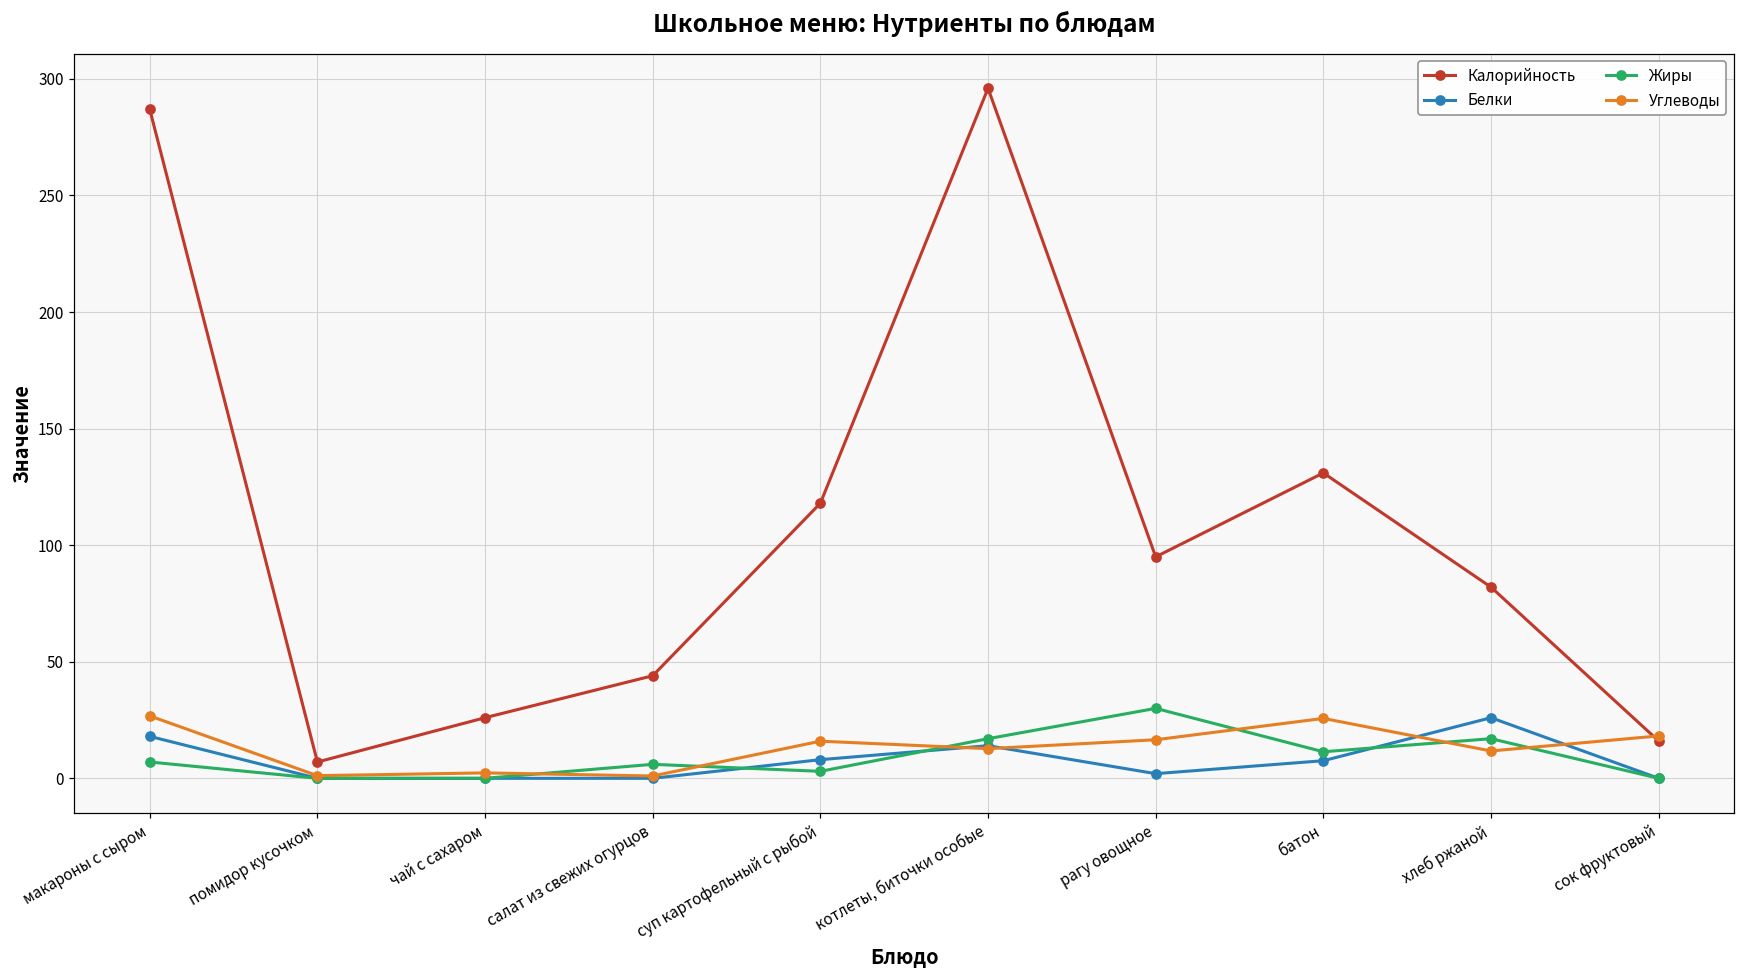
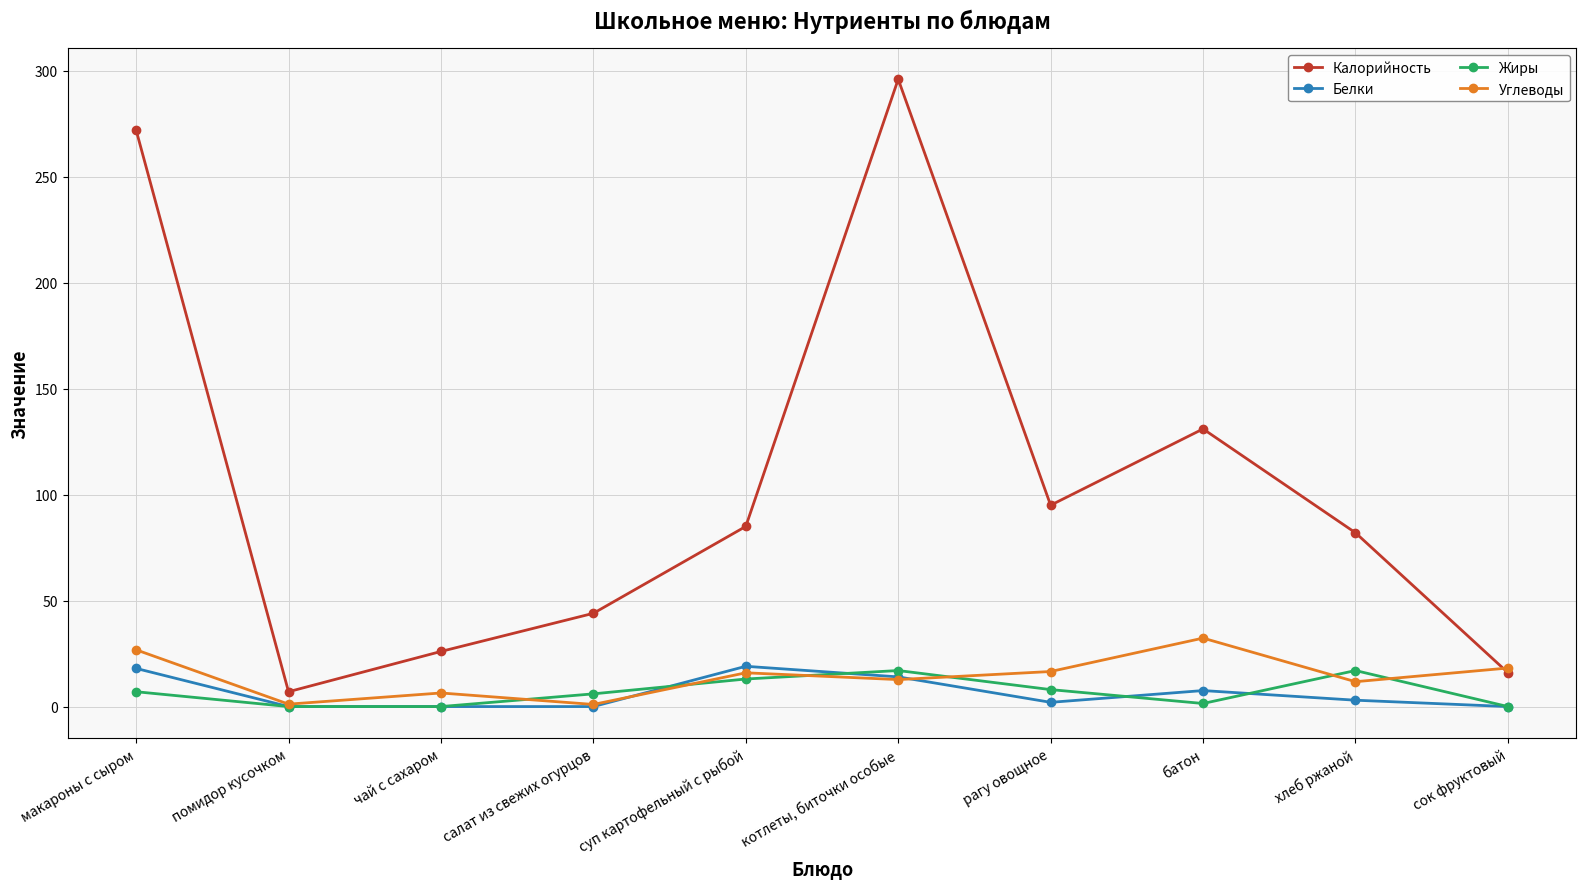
  {
    "Калорийность": {
-     "макароны с сыром": 287,
+     "макароны с сыром": 272,
      "помидор кусочком": 7,
      "чай с сахаром": 26,
      "салат из свежих огурцов": 44,
-     "суп картофельный с рыбой": 118,
+     "суп картофельный с рыбой": 85,
      "котлеты, биточки особые": 296,
      "рагу овощное": 95,
      "батон": 131,
      "хлеб ржаной": 82,
      "сок фруктовый": 16
    },
    "Белки": {
      "макароны с сыром": 18,
-     "суп картофельный с рыбой": 8,
+     "суп картофельный с рыбой": 19,
      "котлеты, биточки особые": 14,
      "рагу овощное": 2,
      "батон": 8,
-     "хлеб ржаной": 26
+     "хлеб ржаной": 3
    },
    "Жиры": {
      "макароны с сыром": 7,
      "салат из свежих огурцов": 6,
-     "суп картофельный с рыбой": 3,
+     "суп картофельный с рыбой": 13,
      "котлеты, биточки особые": 17,
-     "рагу овощное": 30,
-     "батон": 11,
+     "рагу овощное": 8,
+     "батон": 1,
      "хлеб ржаной": 17
    },
    "Углеводы": {
      "макароны с сыром": 27,
-     "чай с сахаром": 2,
+     "чай с сахаром": 6,
      "суп картофельный с рыбой": 16,
      "котлеты, биточки особые": 13,
      "рагу овощное": 17,
-     "батон": 26,
+     "батон": 32,
      "хлеб ржаной": 12,
      "сок фруктовый": 18
    }
  }
